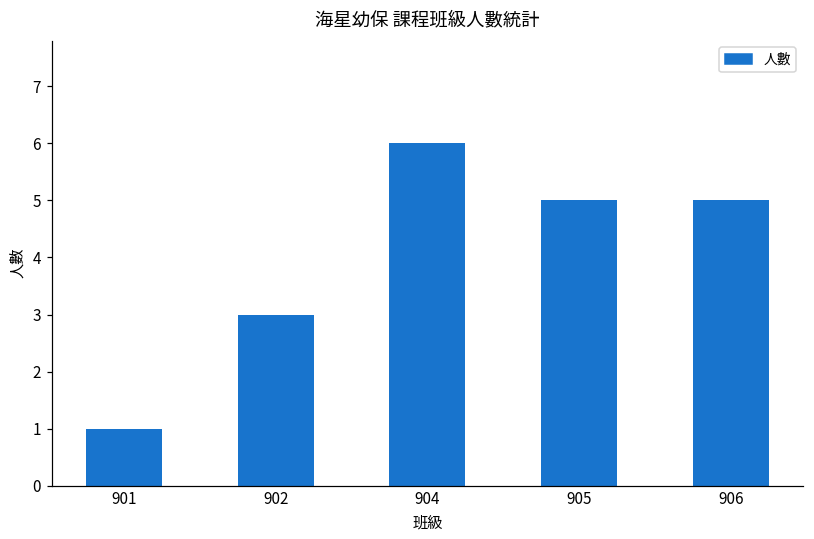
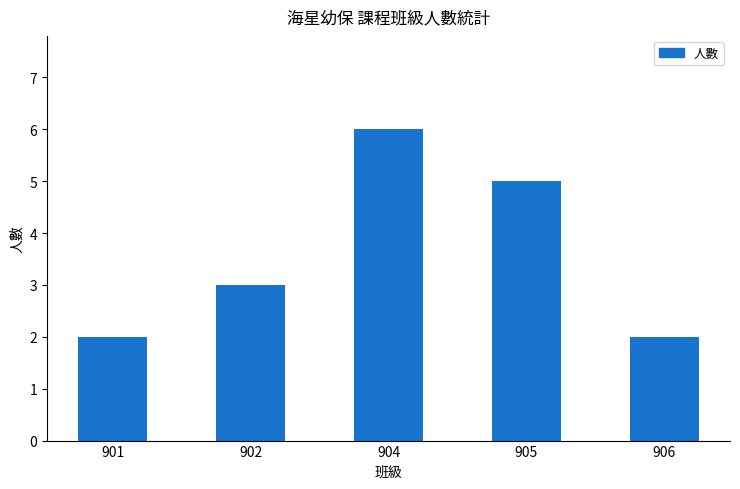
  {
-   "901": 1,
+   "901": 2,
    "902": 3,
    "904": 6,
    "905": 5,
-   "906": 5
+   "906": 2
  }
